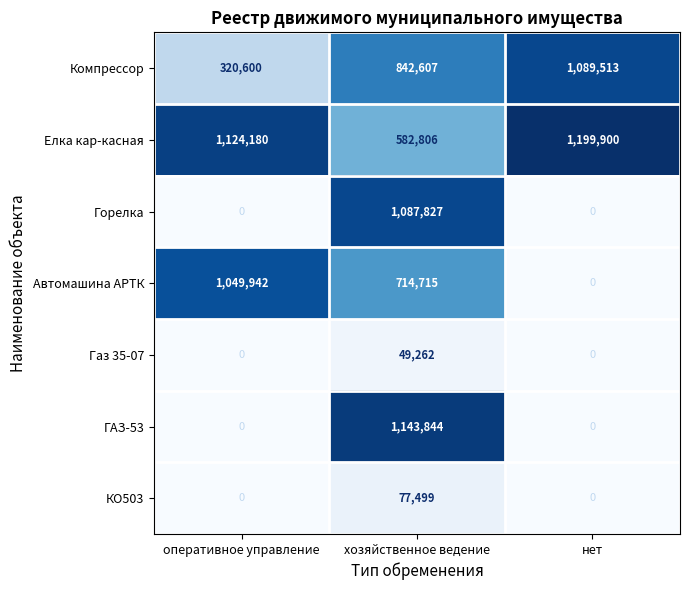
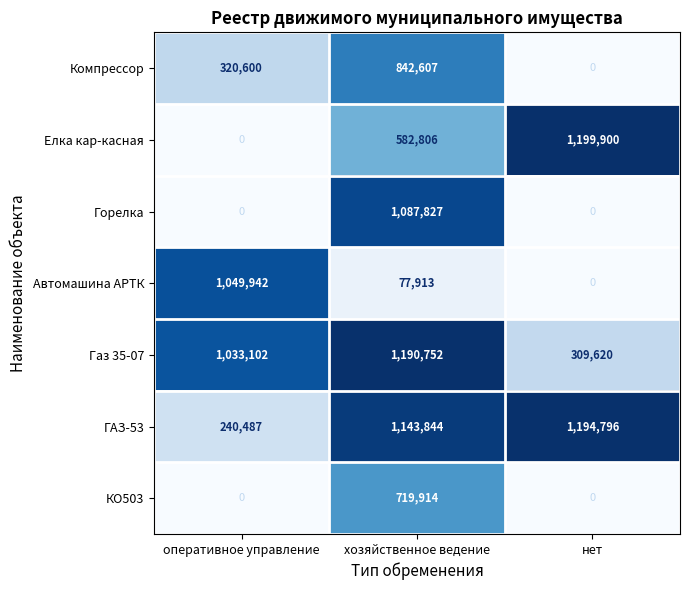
  {
    "Компрессор": {
      "оперативное управление": "320,600",
      "хозяйственное ведение": "842,607",
-     "нет": "1,089,513"
+     "нет": "0"
    },
    "Елка кар-касная": {
-     "оперативное управление": "1,124,180",
+     "оперативное управление": "0",
      "хозяйственное ведение": "582,806",
      "нет": "1,199,900"
    },
    "Горелка": {
      "оперативное управление": "0",
      "хозяйственное ведение": "1,087,827",
      "нет": "0"
    },
    "Автомашина АРТК": {
      "оперативное управление": "1,049,942",
-     "хозяйственное ведение": "714,715",
+     "хозяйственное ведение": "77,913",
      "нет": "0"
    },
    "Газ 35-07": {
-     "оперативное управление": "0",
-     "хозяйственное ведение": "49,262",
-     "нет": "0"
+     "оперативное управление": "1,033,102",
+     "хозяйственное ведение": "1,190,752",
+     "нет": "309,620"
    },
    "ГАЗ-53": {
-     "оперативное управление": "0",
+     "оперативное управление": "240,487",
      "хозяйственное ведение": "1,143,844",
-     "нет": "0"
+     "нет": "1,194,796"
    },
    "КО503": {
      "оперативное управление": "0",
-     "хозяйственное ведение": "77,499",
+     "хозяйственное ведение": "719,914",
      "нет": "0"
    }
  }
